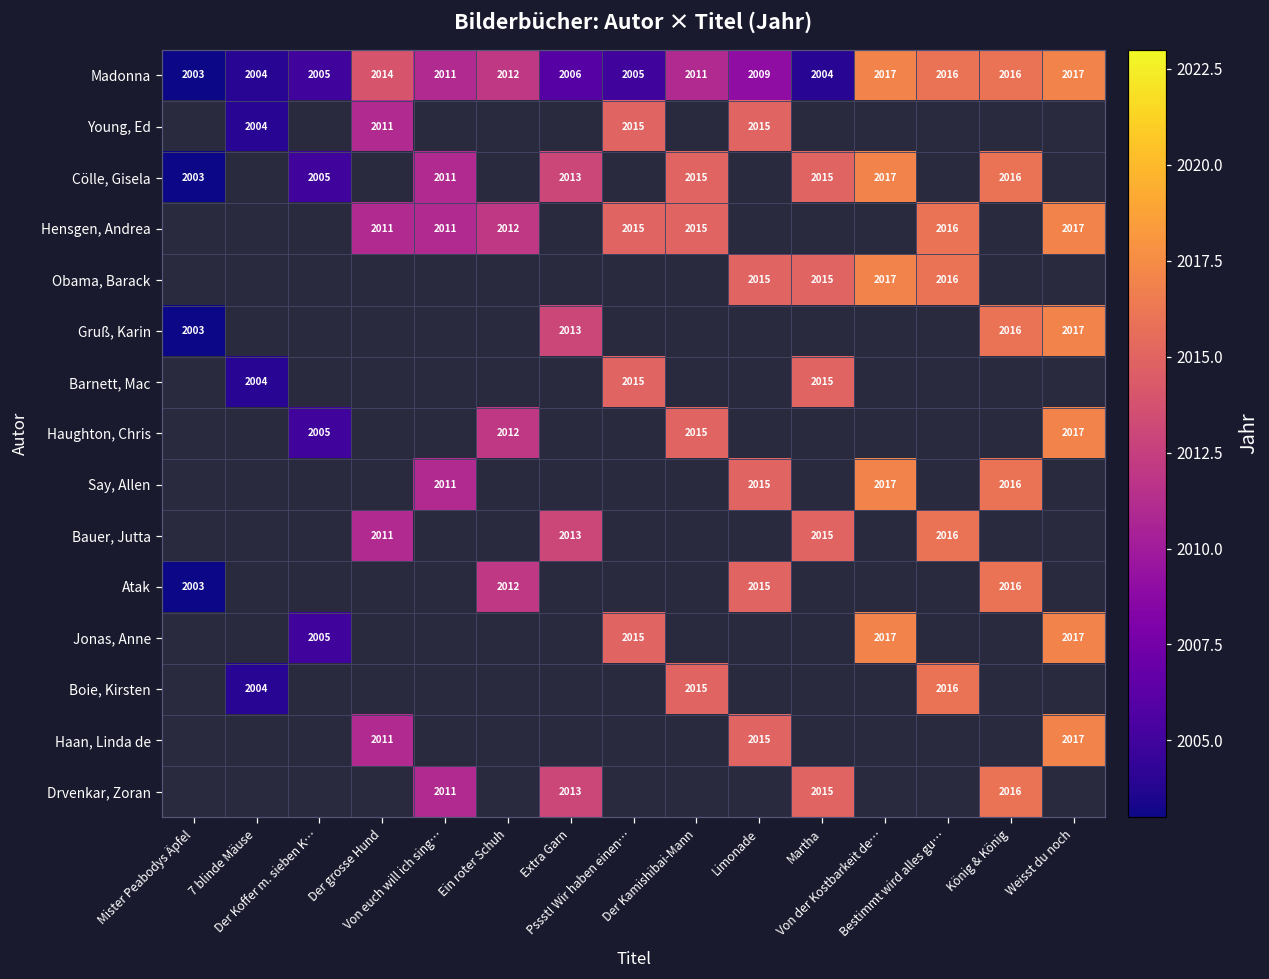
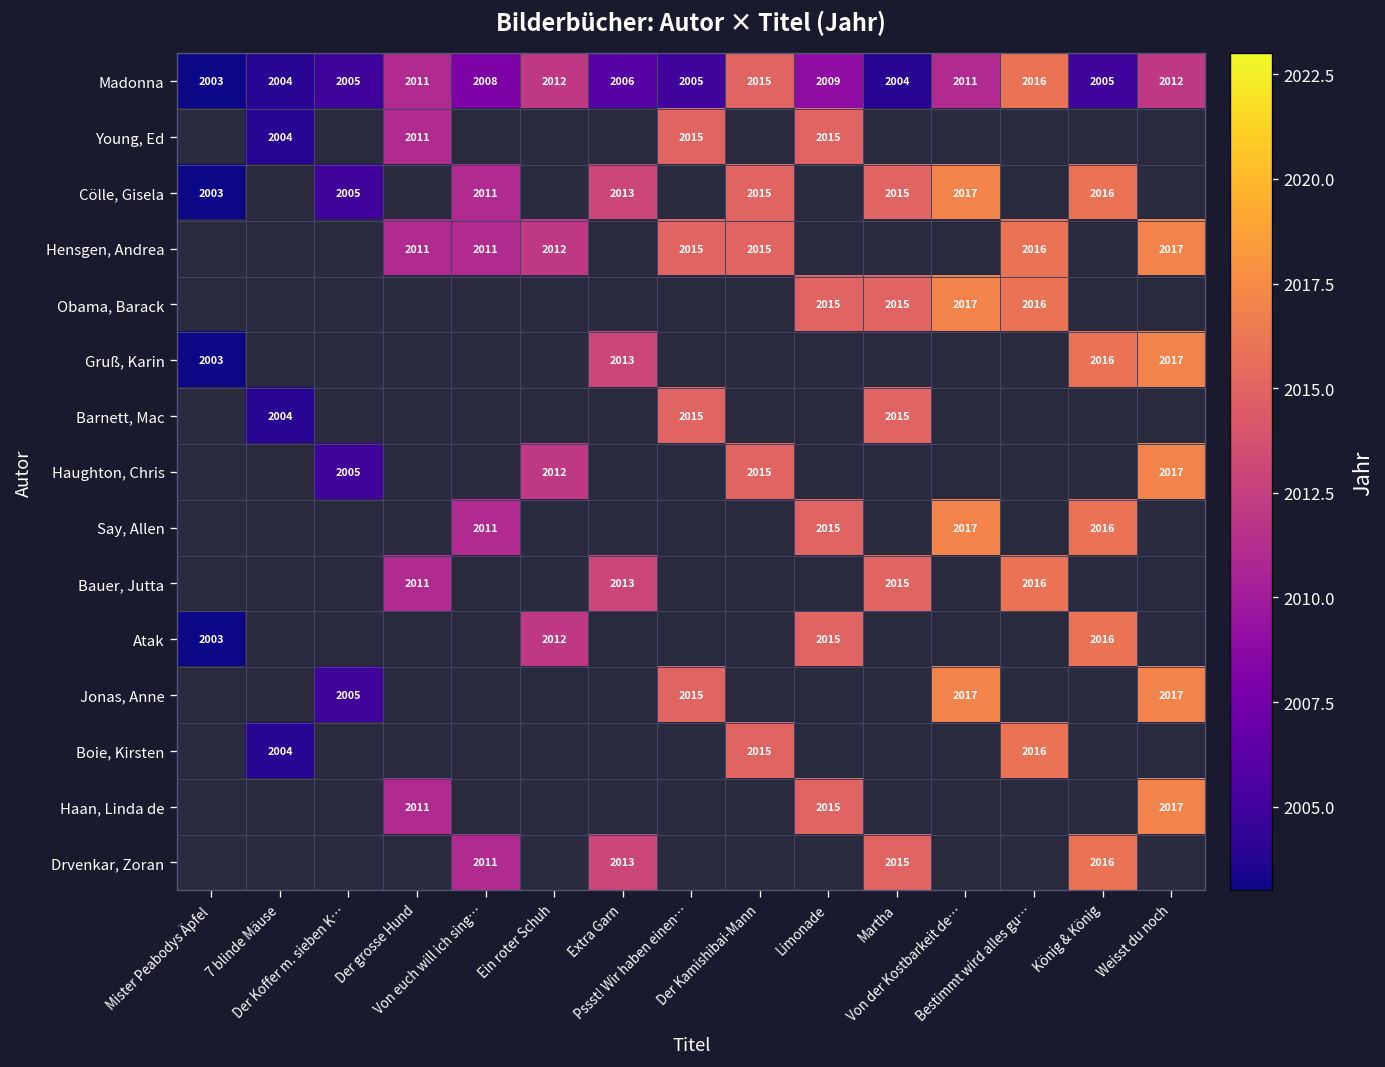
  {
    "Madonna": {
      "Mister Peabodys Äpfel": 2003,
      "7 blinde Mäuse": 2004,
      "Der Koffer m. sieben K…": 2005,
-     "Der grosse Hund": 2014,
-     "Von euch will ich sing…": 2011,
+     "Der grosse Hund": 2011,
+     "Von euch will ich sing…": 2008,
      "Ein roter Schuh": 2012,
      "Extra Garn": 2006,
      "Pssst! Wir haben einen…": 2005,
-     "Der Kamishibai-Mann": 2011,
+     "Der Kamishibai-Mann": 2015,
      "Limonade": 2009,
      "Martha": 2004,
-     "Von der Kostbarkeit de…": 2017,
+     "Von der Kostbarkeit de…": 2011,
      "Bestimmt wird alles gu…": 2016,
-     "König & König": 2016,
-     "Weisst du noch": 2017
+     "König & König": 2005,
+     "Weisst du noch": 2012
    },
    "Young, Ed": {
      "7 blinde Mäuse": 2004,
      "Der grosse Hund": 2011,
      "Pssst! Wir haben einen…": 2015,
      "Limonade": 2015
    },
    "Cölle, Gisela": {
      "Mister Peabodys Äpfel": 2003,
      "Der Koffer m. sieben K…": 2005,
      "Von euch will ich sing…": 2011,
      "Extra Garn": 2013,
      "Der Kamishibai-Mann": 2015,
      "Martha": 2015,
      "Von der Kostbarkeit de…": 2017,
      "König & König": 2016
    },
    "Hensgen, Andrea": {
      "Der grosse Hund": 2011,
      "Von euch will ich sing…": 2011,
      "Ein roter Schuh": 2012,
      "Pssst! Wir haben einen…": 2015,
      "Der Kamishibai-Mann": 2015,
      "Bestimmt wird alles gu…": 2016,
      "Weisst du noch": 2017
    },
    "Obama, Barack": {
      "Limonade": 2015,
      "Martha": 2015,
      "Von der Kostbarkeit de…": 2017,
      "Bestimmt wird alles gu…": 2016
    },
    "Gruß, Karin": {
      "Mister Peabodys Äpfel": 2003,
      "Extra Garn": 2013,
      "König & König": 2016,
      "Weisst du noch": 2017
    },
    "Barnett, Mac": {
      "7 blinde Mäuse": 2004,
      "Pssst! Wir haben einen…": 2015,
      "Martha": 2015
    },
    "Haughton, Chris": {
      "Der Koffer m. sieben K…": 2005,
      "Ein roter Schuh": 2012,
      "Der Kamishibai-Mann": 2015,
      "Weisst du noch": 2017
    },
    "Say, Allen": {
      "Von euch will ich sing…": 2011,
      "Limonade": 2015,
      "Von der Kostbarkeit de…": 2017,
      "König & König": 2016
    },
    "Bauer, Jutta": {
      "Der grosse Hund": 2011,
      "Extra Garn": 2013,
      "Martha": 2015,
      "Bestimmt wird alles gu…": 2016
    },
    "Atak": {
      "Mister Peabodys Äpfel": 2003,
      "Ein roter Schuh": 2012,
      "Limonade": 2015,
      "König & König": 2016
    },
    "Jonas, Anne": {
      "Der Koffer m. sieben K…": 2005,
      "Pssst! Wir haben einen…": 2015,
      "Von der Kostbarkeit de…": 2017,
      "Weisst du noch": 2017
    },
    "Boie, Kirsten": {
      "7 blinde Mäuse": 2004,
      "Der Kamishibai-Mann": 2015,
      "Bestimmt wird alles gu…": 2016
    },
    "Haan, Linda de": {
      "Der grosse Hund": 2011,
      "Limonade": 2015,
      "Weisst du noch": 2017
    },
    "Drvenkar, Zoran": {
      "Von euch will ich sing…": 2011,
      "Extra Garn": 2013,
      "Martha": 2015,
      "König & König": 2016
    }
  }
